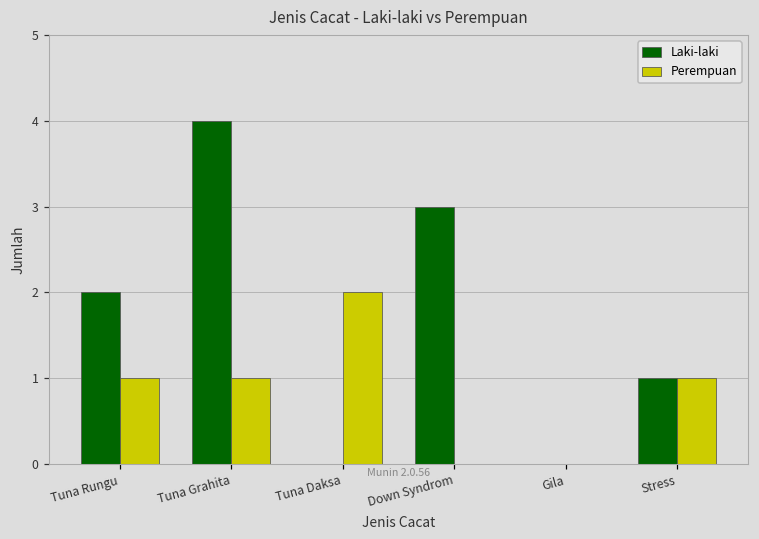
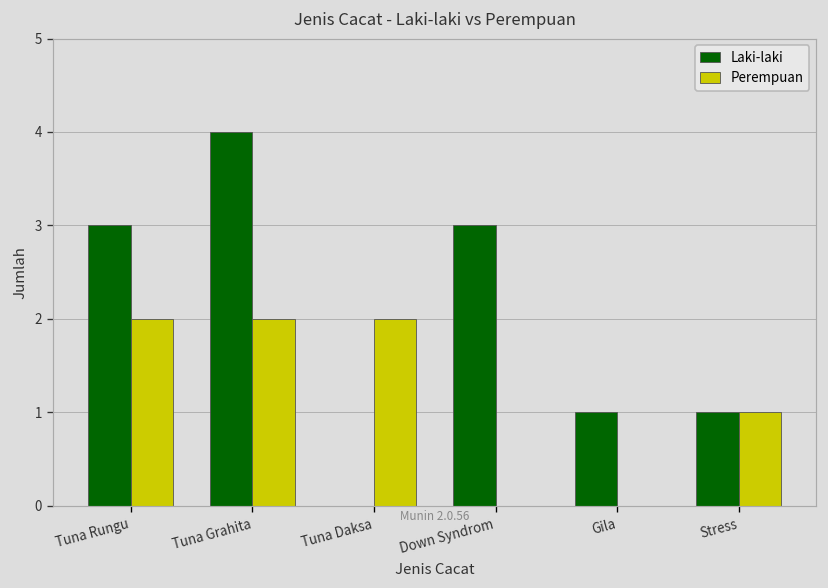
  {
    "Laki-laki": {
-     "Tuna Rungu": 2,
+     "Tuna Rungu": 3,
      "Tuna Grahita": 4,
      "Tuna Daksa": 0,
      "Down Syndrom": 3,
-     "Gila": 0,
+     "Gila": 1,
      "Stress": 1
    },
    "Perempuan": {
-     "Tuna Rungu": 1,
-     "Tuna Grahita": 1,
+     "Tuna Rungu": 2,
+     "Tuna Grahita": 2,
      "Tuna Daksa": 2,
      "Down Syndrom": 0,
      "Gila": 0,
      "Stress": 1
    }
  }
